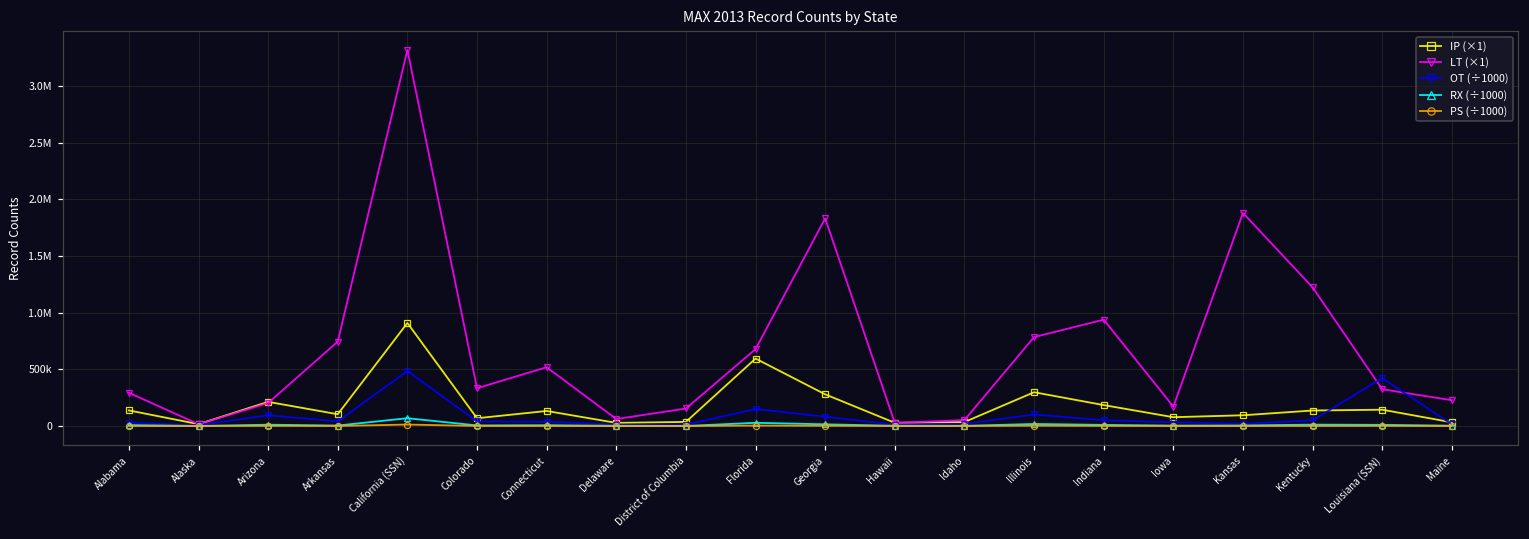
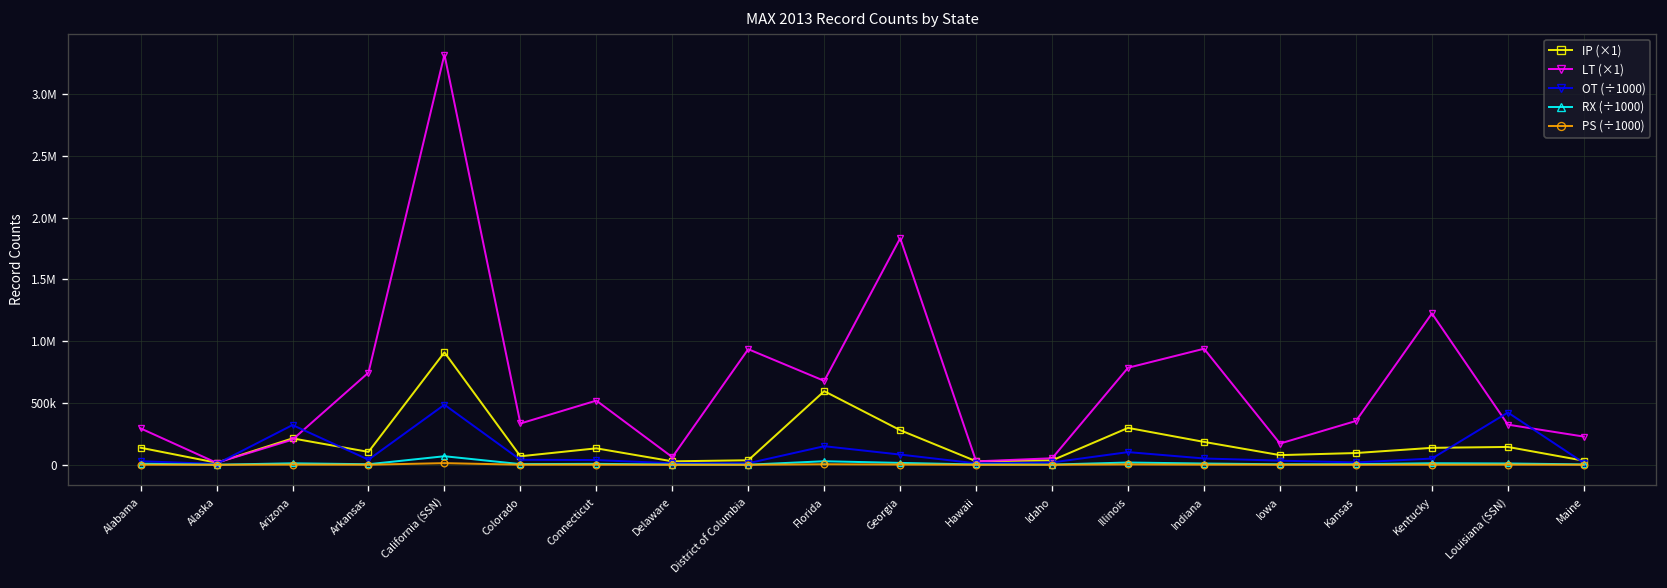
  {
    "IP (×1)": {
      "Alabama": 140000,
      "Arkansas": 100000,
      "California (SSN)": 910000,
      "Colorado": 70000,
      "Connecticut": 130000,
      "Florida": 600000,
      "Georgia": 280000,
      "Illinois": 300000,
      "Indiana": 190000,
      "Iowa": 80000,
      "Kansas": 100000,
      "Kentucky": 140000,
      "Louisiana (SSN)": 140000
    },
    "LT (×1)": {
      "Alabama": 290000,
      "Arkansas": 750000,
      "California (SSN)": 3320000,
      "Colorado": 330000,
      "Connecticut": 520000,
      "Delaware": 60000,
-     "District of Columbia": 160000,
+     "District of Columbia": 940000,
      "Florida": 680000,
      "Georgia": 1830000,
      "Illinois": 790000,
      "Indiana": 940000,
      "Iowa": 170000,
-     "Kansas": 1880000,
+     "Kansas": 350000,
      "Kentucky": 1220000,
      "Louisiana (SSN)": 320000,
      "Maine": 230000
    },
    "OT (÷1000)": {
-     "Arizona": 100000,
+     "Arizona": 320000,
      "Arkansas": 40000,
      "California (SSN)": 490000,
      "Colorado": 40000,
      "Connecticut": 40000,
      "Florida": 150000,
      "Georgia": 80000,
      "Illinois": 100000,
      "Indiana": 50000,
      "Iowa": 30000,
      "Kentucky": 50000,
      "Louisiana (SSN)": 420000
    },
    "RX (÷1000)": {
      "California (SSN)": 70000
    },
    "PS (÷1000)": {
      "California (SSN)": 10000
    }
  }
